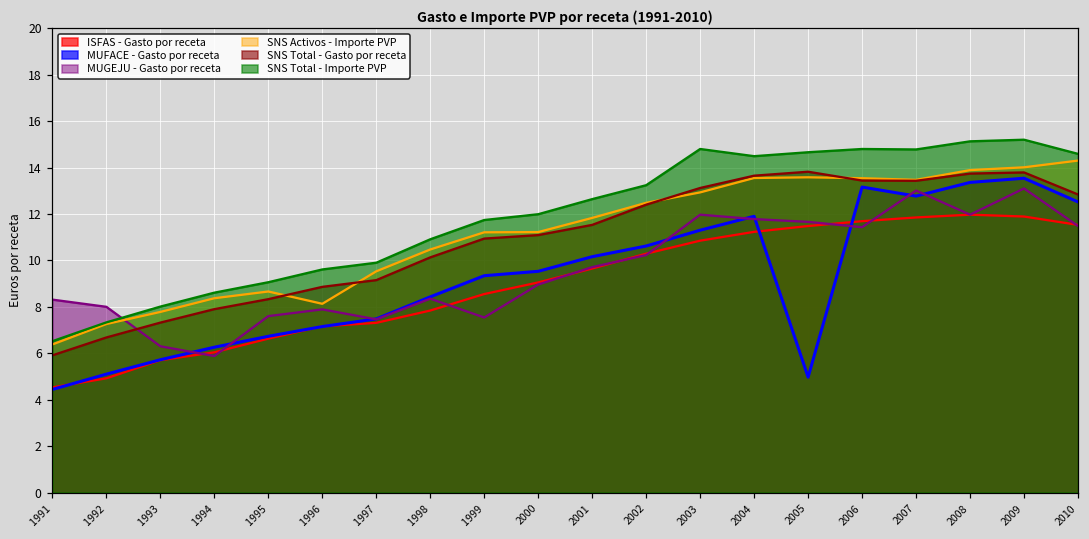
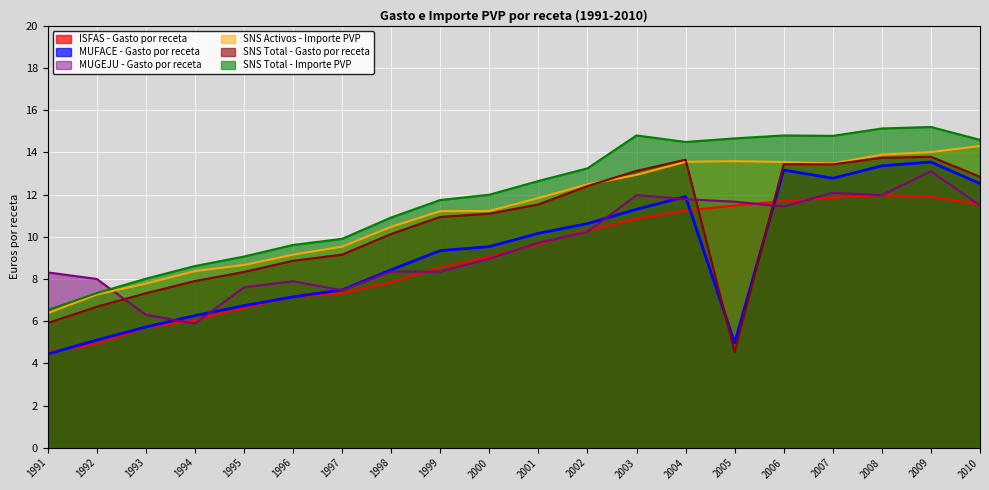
  {
    "ISFAS - Gasto por receta": {
      "1992": 4.9,
      "1994": 6.0,
      "1997": 7.3,
      "1998": 7.8,
      "1999": 8.6,
      "2003": 10.9,
      "2004": 11.2,
      "2005": 11.5,
      "2006": 11.7,
      "2007": 11.9,
      "2009": 11.9
    },
    "MUFACE - Gasto por receta": {
      "1992": 5.1,
      "1994": 6.3,
      "1999": 9.3,
      "2000": 9.5,
      "2001": 10.2,
      "2002": 10.6,
      "2003": 11.3,
      "2004": 11.9,
      "2005": 5.0,
      "2006": 13.2,
      "2007": 12.8,
      "2008": 13.4,
      "2009": 13.5,
      "2010": 12.5
    },
    "MUGEJU - Gasto por receta": {
      "1991": 8.3,
      "1992": 8.0,
      "1993": 6.3,
      "1994": 5.9,
      "1995": 7.6,
      "1996": 7.9,
-     "1999": 7.5,
+     "1999": 8.3,
      "2003": 12.0,
      "2004": 11.8,
      "2005": 11.7,
      "2006": 11.4,
-     "2007": 13.0,
+     "2007": 12.1,
      "2009": 13.1
    },
    "SNS Activos - Importe PVP": {
      "1991": 6.4,
      "1993": 7.8,
      "1994": 8.4,
      "1995": 8.7,
-     "1996": 8.1,
+     "1996": 9.2,
      "1997": 9.5,
      "1998": 10.5,
      "1999": 11.2,
      "2000": 11.2,
      "2001": 11.8,
      "2003": 12.9,
      "2005": 13.6,
      "2008": 13.9,
      "2009": 14.0,
      "2010": 14.3
    },
    "SNS Total - Gasto por receta": {
      "1991": 5.9,
      "1992": 6.7,
      "1993": 7.3,
      "1994": 7.9,
      "1995": 8.3,
      "1996": 8.9,
      "1997": 9.2,
      "1998": 10.1,
      "1999": 10.9,
      "2000": 11.1,
      "2001": 11.5,
      "2003": 13.1,
-     "2005": 13.8,
+     "2005": 4.5,
      "2008": 13.7,
      "2009": 13.8,
      "2010": 12.8
    },
    "SNS Total - Importe PVP": {
      "1991": 6.5,
      "1993": 8.0,
      "1994": 8.6,
      "1995": 9.1,
      "1996": 9.6,
      "1997": 9.9,
      "1998": 10.9,
      "1999": 11.7,
      "2000": 12.0,
      "2001": 12.6,
      "2002": 13.2,
      "2003": 14.8,
      "2004": 14.5,
      "2005": 14.7,
      "2006": 14.8,
      "2007": 14.8,
      "2008": 15.1,
      "2009": 15.2,
      "2010": 14.6
    }
  }
